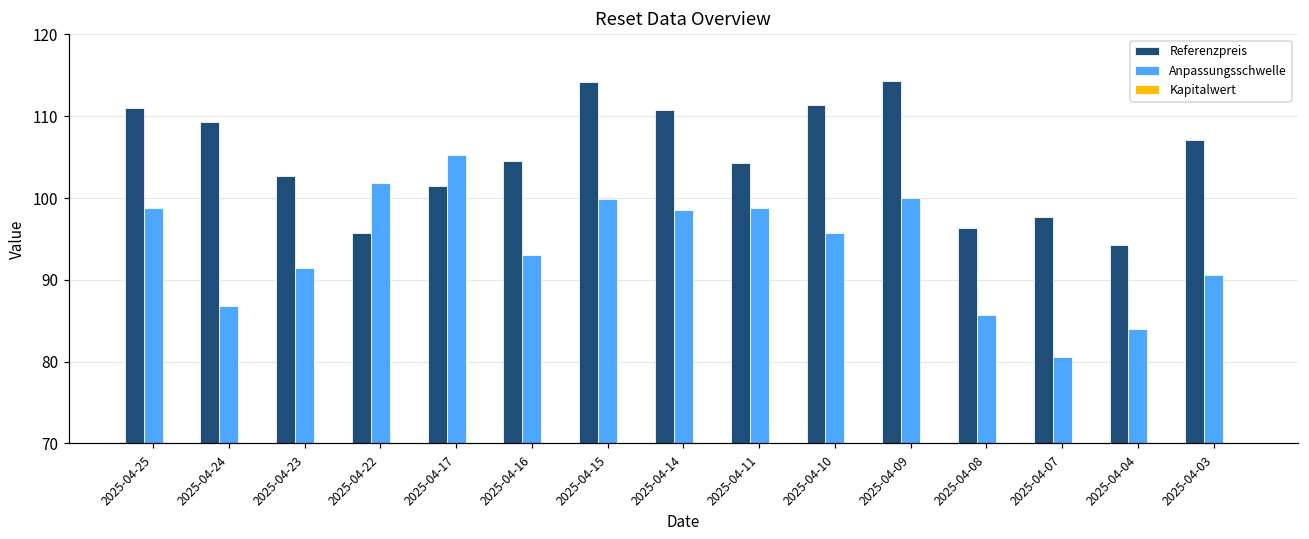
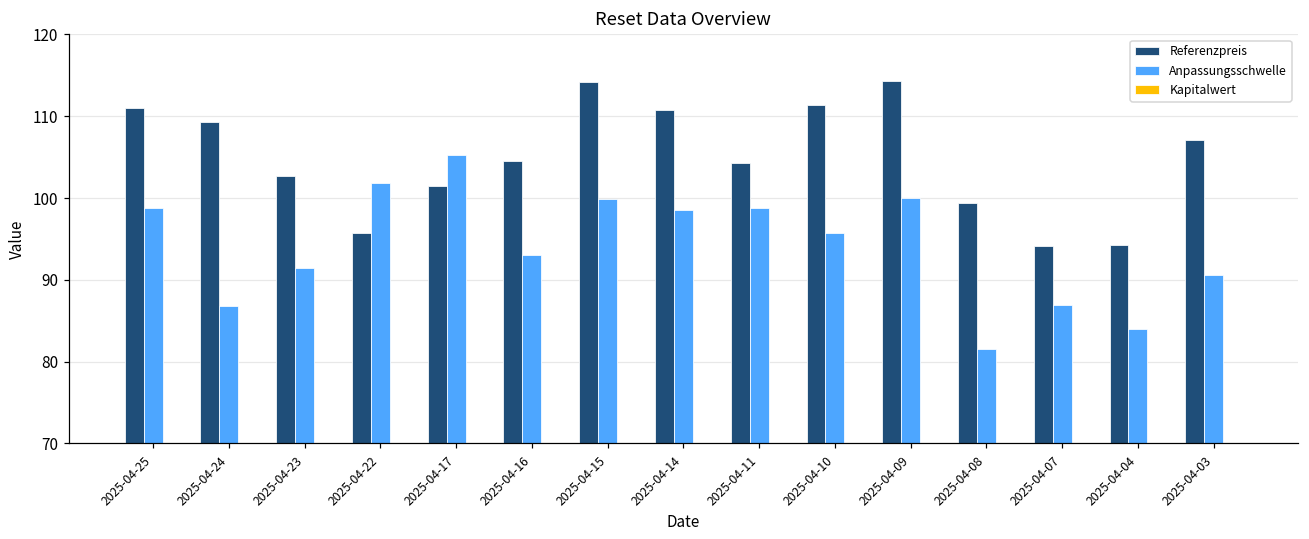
  {
    "Referenzpreis": {
      "2025-04-25": 111,
      "2025-04-24": 109,
      "2025-04-23": 103,
      "2025-04-22": 96,
      "2025-04-17": 101,
      "2025-04-16": 104,
      "2025-04-15": 114,
      "2025-04-14": 111,
      "2025-04-11": 104,
      "2025-04-10": 111,
      "2025-04-09": 114,
-     "2025-04-08": 96,
-     "2025-04-07": 98,
+     "2025-04-08": 99,
+     "2025-04-07": 94,
      "2025-04-04": 94,
      "2025-04-03": 107
    },
    "Anpassungsschwelle": {
      "2025-04-25": 99,
      "2025-04-24": 87,
      "2025-04-23": 91,
      "2025-04-22": 102,
      "2025-04-17": 105,
      "2025-04-16": 93,
      "2025-04-15": 100,
      "2025-04-14": 99,
      "2025-04-11": 99,
      "2025-04-10": 96,
      "2025-04-09": 100,
-     "2025-04-08": 86,
-     "2025-04-07": 81,
+     "2025-04-08": 82,
+     "2025-04-07": 87,
      "2025-04-04": 84,
      "2025-04-03": 91
    }
  }
